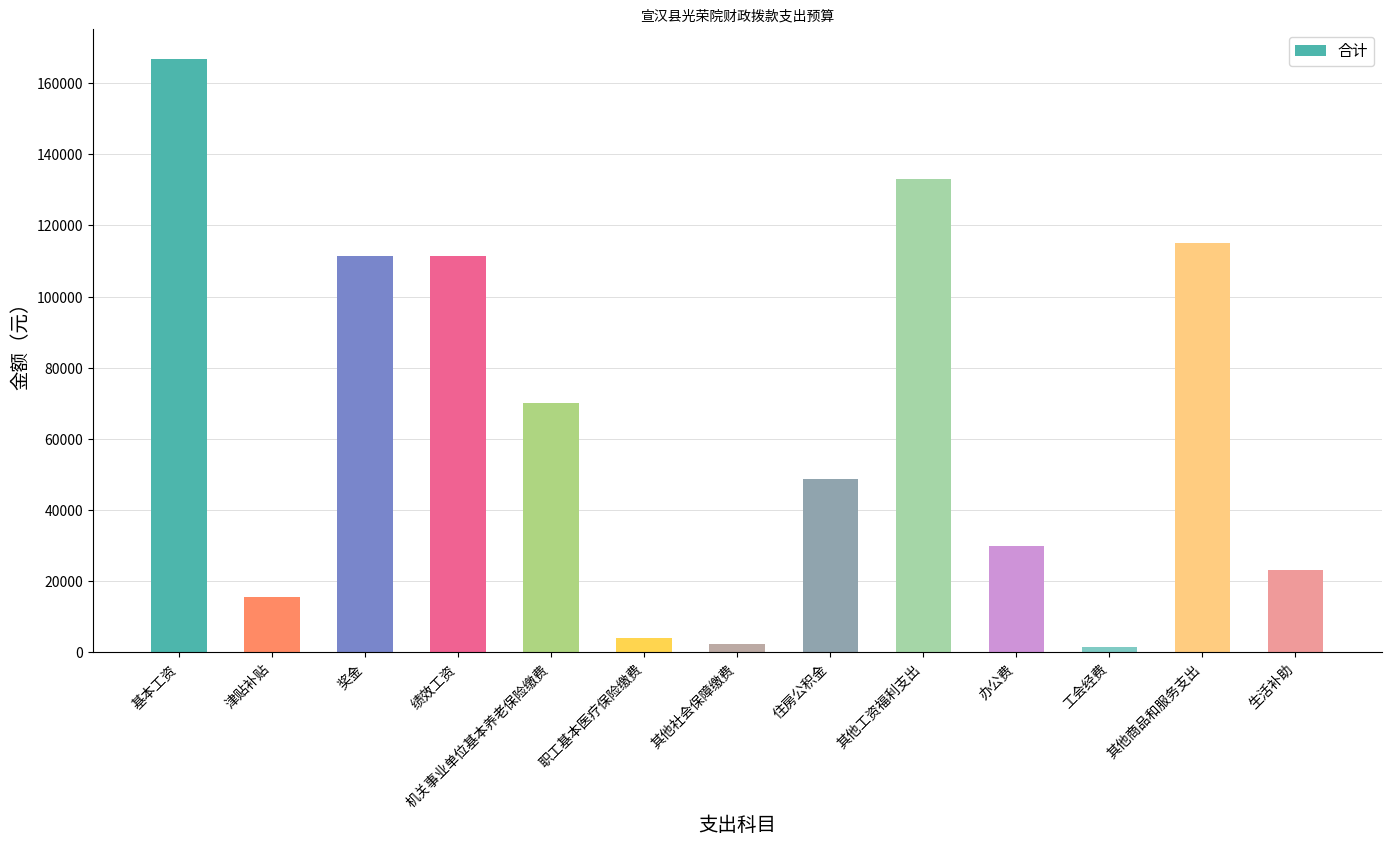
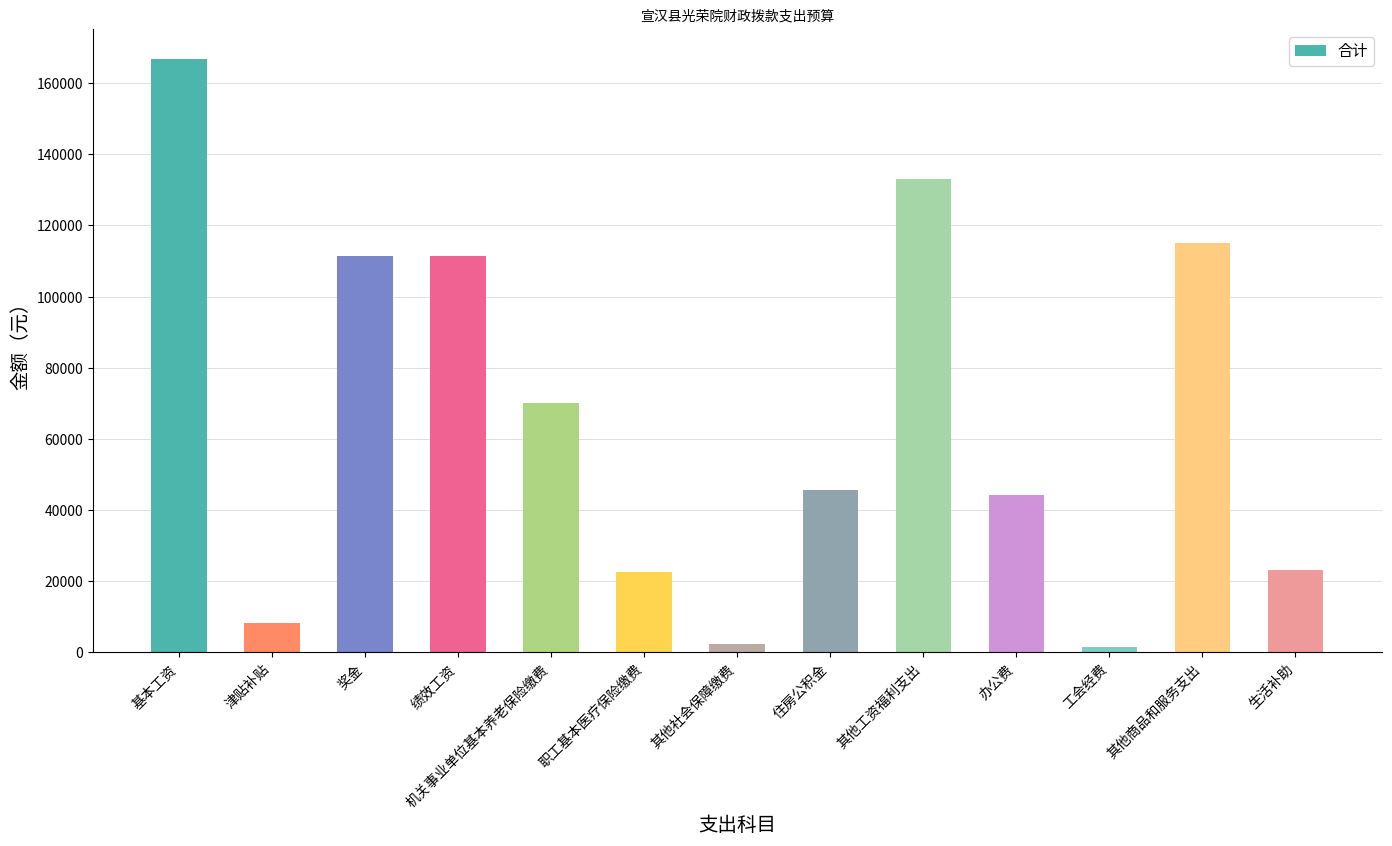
  {
    "基本工资": 167000,
-   "津贴补贴": 16000,
+   "津贴补贴": 8000,
    "奖金": 111000,
    "绩效工资": 112000,
    "机关事业单位基本养老保险缴费": 70000,
-   "职工基本医疗保险缴费": 4000,
+   "职工基本医疗保险缴费": 23000,
    "其他社会保障缴费": 2000,
-   "住房公积金": 49000,
+   "住房公积金": 46000,
    "其他工资福利支出": 133000,
-   "办公费": 30000,
+   "办公费": 44000,
    "工会经费": 2000,
    "其他商品和服务支出": 115000,
    "生活补助": 23000
  }
